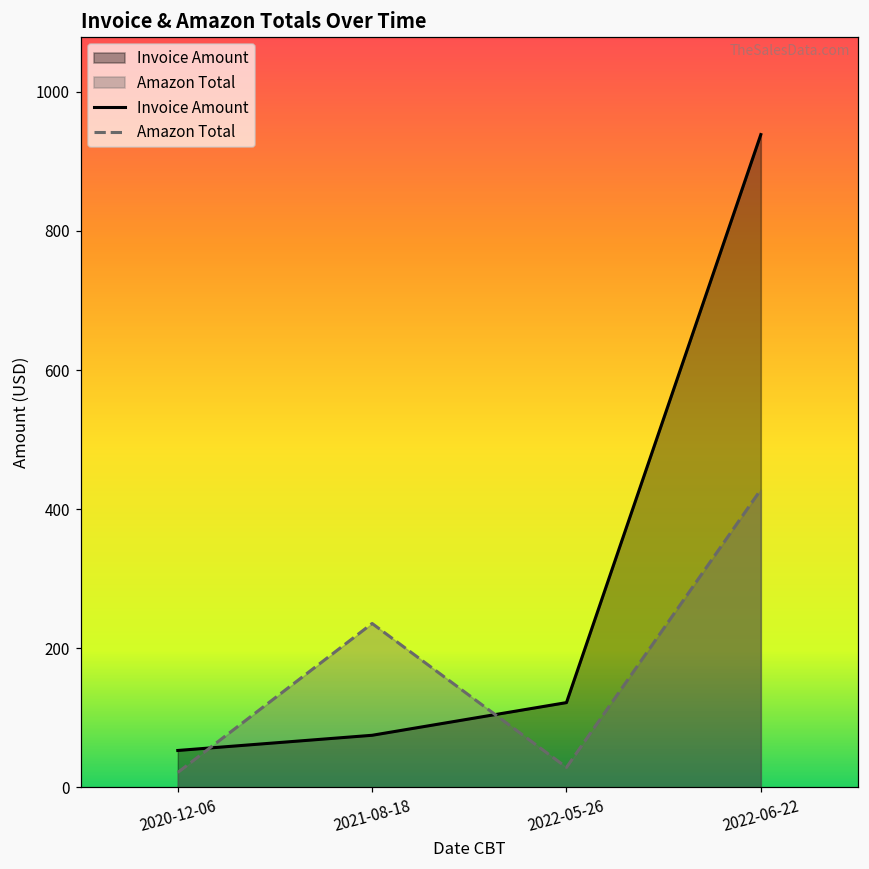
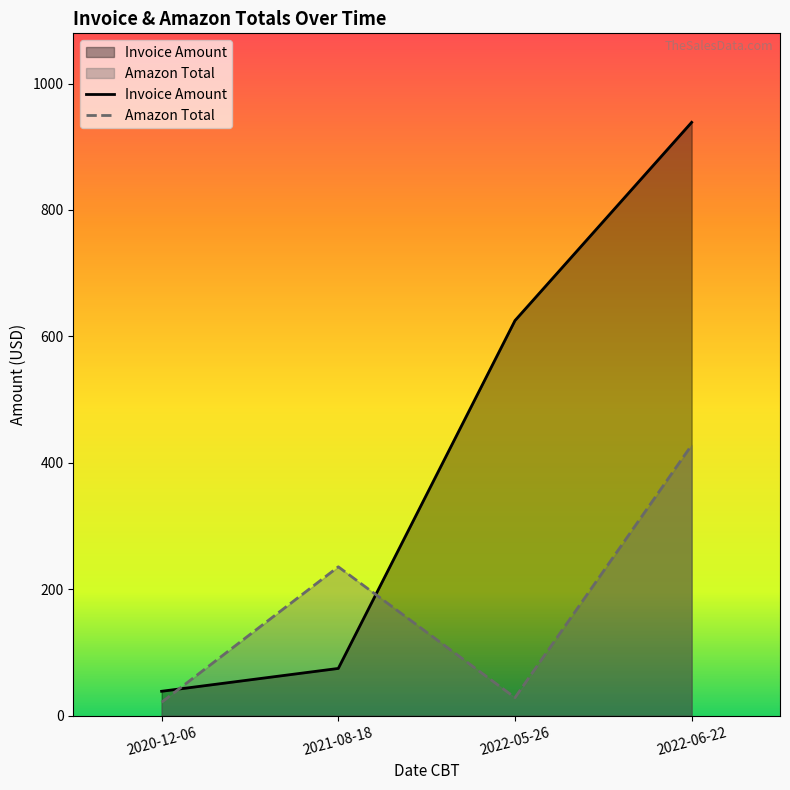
  {
    "Invoice Amount": {
-     "2020-12-06": 50,
+     "2020-12-06": 40,
      "2021-08-18": 70,
-     "2022-05-26": 120,
+     "2022-05-26": 630,
      "2022-06-22": 940
    },
    "Amazon Total": {
      "2020-12-06": 20,
      "2021-08-18": 240,
      "2022-05-26": 30,
      "2022-06-22": 430
    }
  }
